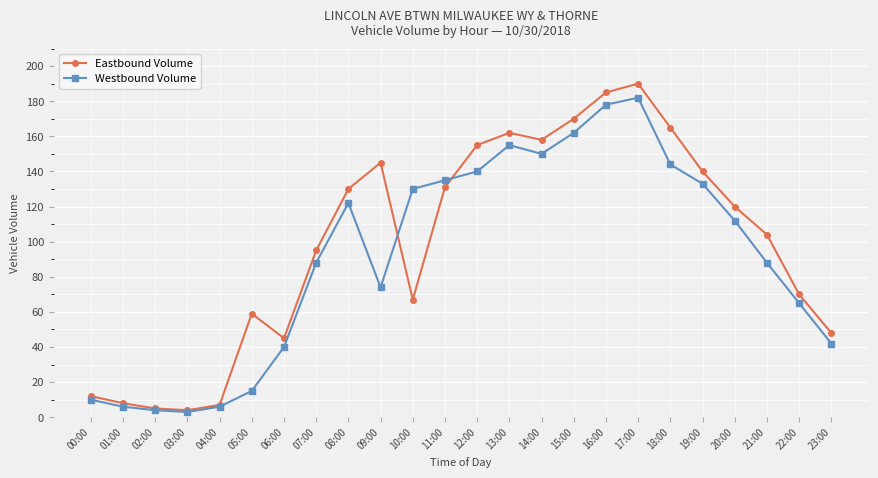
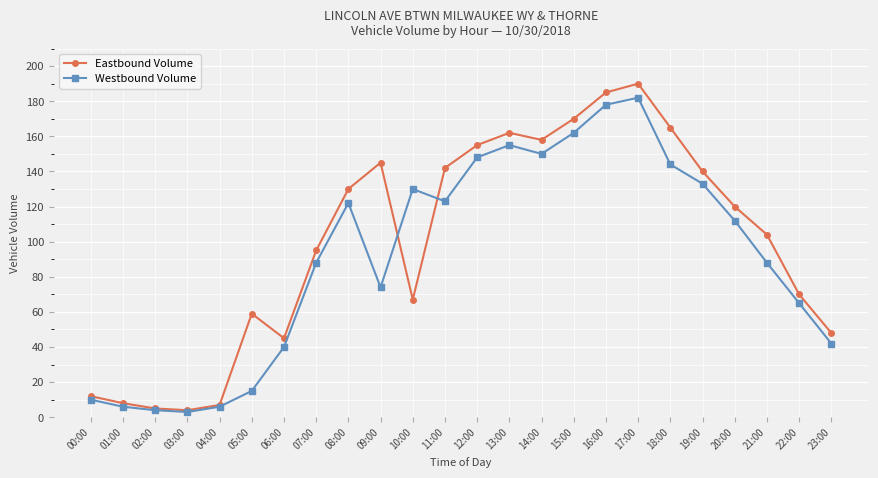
  {
    "Eastbound Volume": {
      "00:00": 12,
      "01:00": 8,
      "05:00": 59,
      "06:00": 45,
      "07:00": 95,
      "08:00": 130,
      "09:00": 145,
      "10:00": 67,
-     "11:00": 131,
+     "11:00": 142,
      "12:00": 155,
      "13:00": 162,
      "14:00": 158,
      "15:00": 170,
      "16:00": 185,
      "17:00": 190,
      "18:00": 165,
      "19:00": 140,
      "20:00": 120,
      "21:00": 104,
      "22:00": 70,
      "23:00": 48
    },
    "Westbound Volume": {
      "00:00": 10,
      "01:00": 6,
      "05:00": 15,
      "06:00": 40,
      "07:00": 88,
      "08:00": 122,
      "09:00": 74,
      "10:00": 130,
-     "11:00": 135,
-     "12:00": 140,
+     "11:00": 123,
+     "12:00": 148,
      "13:00": 155,
      "14:00": 150,
      "15:00": 162,
      "16:00": 178,
      "17:00": 182,
      "18:00": 144,
      "19:00": 133,
      "20:00": 112,
      "21:00": 88,
      "22:00": 65,
      "23:00": 42
    }
  }
